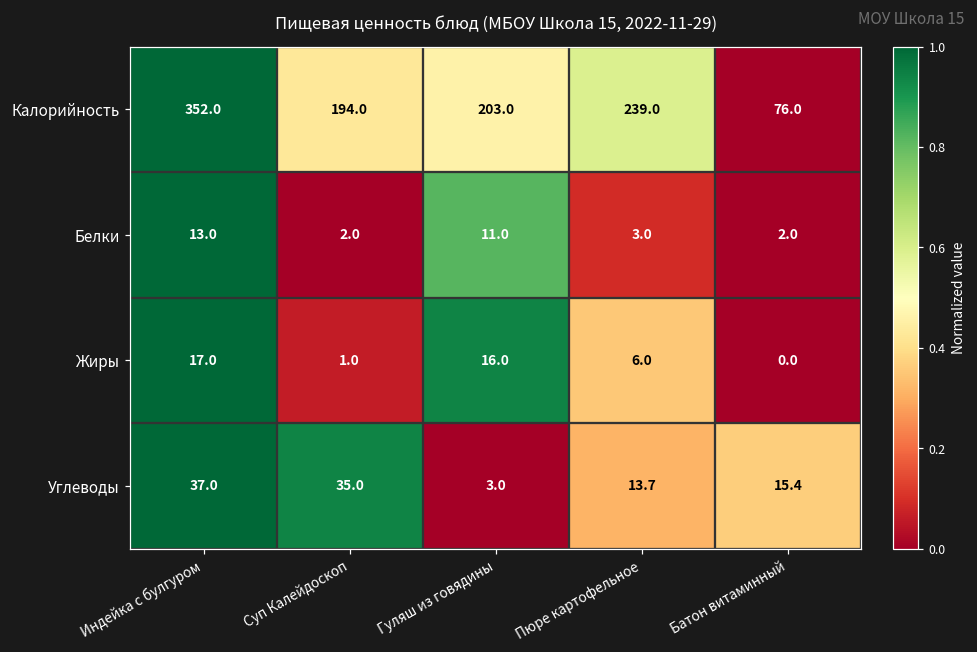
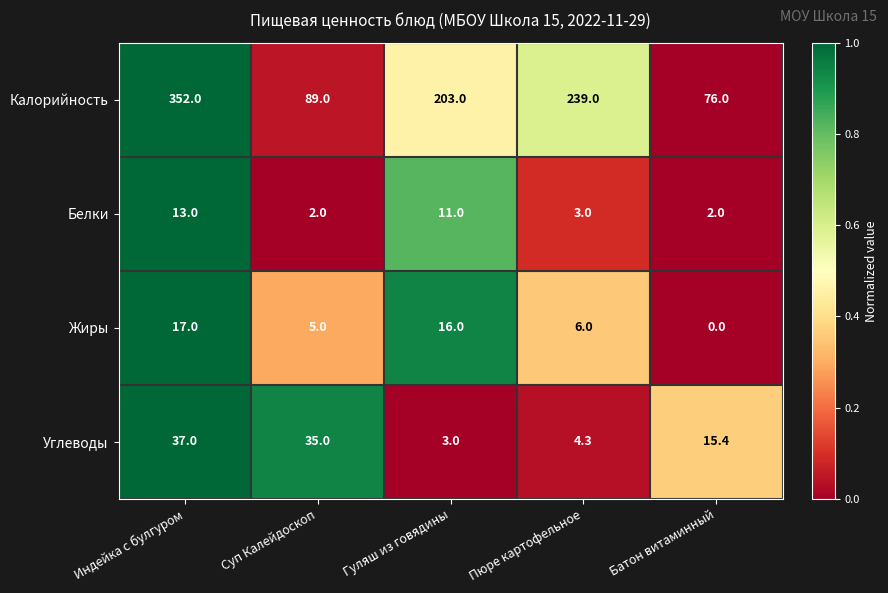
  {
    "Калорийность": {
      "Индейка с булгуром": 352.0,
-     "Суп Калейдоскоп": 194.0,
+     "Суп Калейдоскоп": 89.0,
      "Гуляш из говядины": 203.0,
      "Пюре картофельное": 239.0,
      "Батон витаминный": 76.0
    },
    "Белки": {
      "Индейка с булгуром": 13.0,
      "Суп Калейдоскоп": 2.0,
      "Гуляш из говядины": 11.0,
      "Пюре картофельное": 3.0,
      "Батон витаминный": 2.0
    },
    "Жиры": {
      "Индейка с булгуром": 17.0,
-     "Суп Калейдоскоп": 1.0,
+     "Суп Калейдоскоп": 5.0,
      "Гуляш из говядины": 16.0,
      "Пюре картофельное": 6.0,
      "Батон витаминный": 0.0
    },
    "Углеводы": {
      "Индейка с булгуром": 37.0,
      "Суп Калейдоскоп": 35.0,
      "Гуляш из говядины": 3.0,
-     "Пюре картофельное": 13.7,
+     "Пюре картофельное": 4.3,
      "Батон витаминный": 15.4
    }
  }
